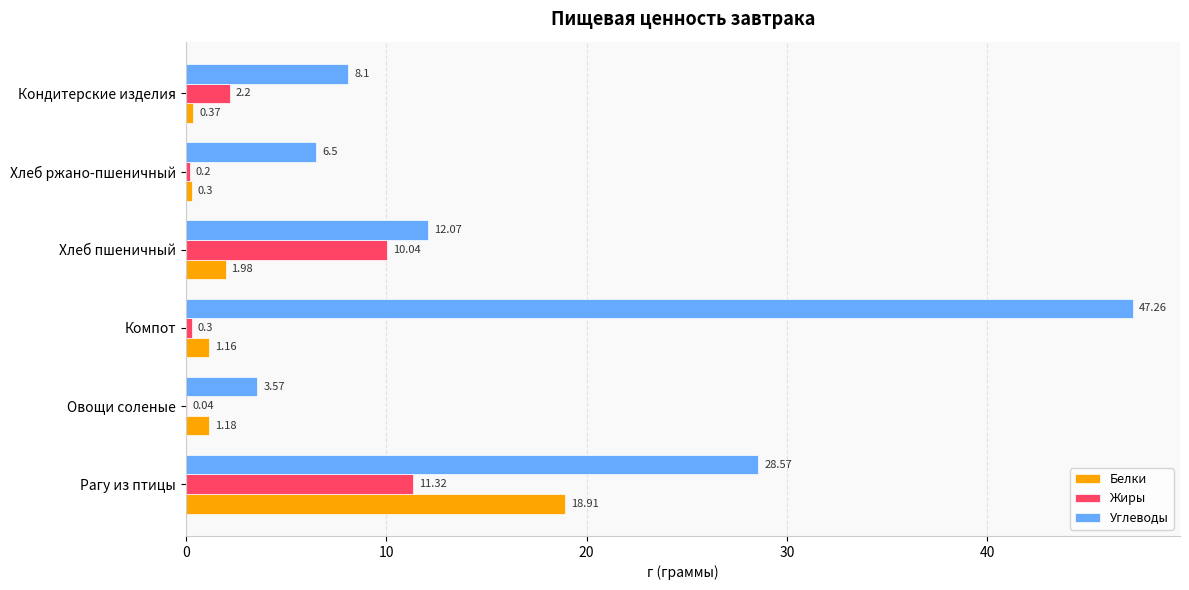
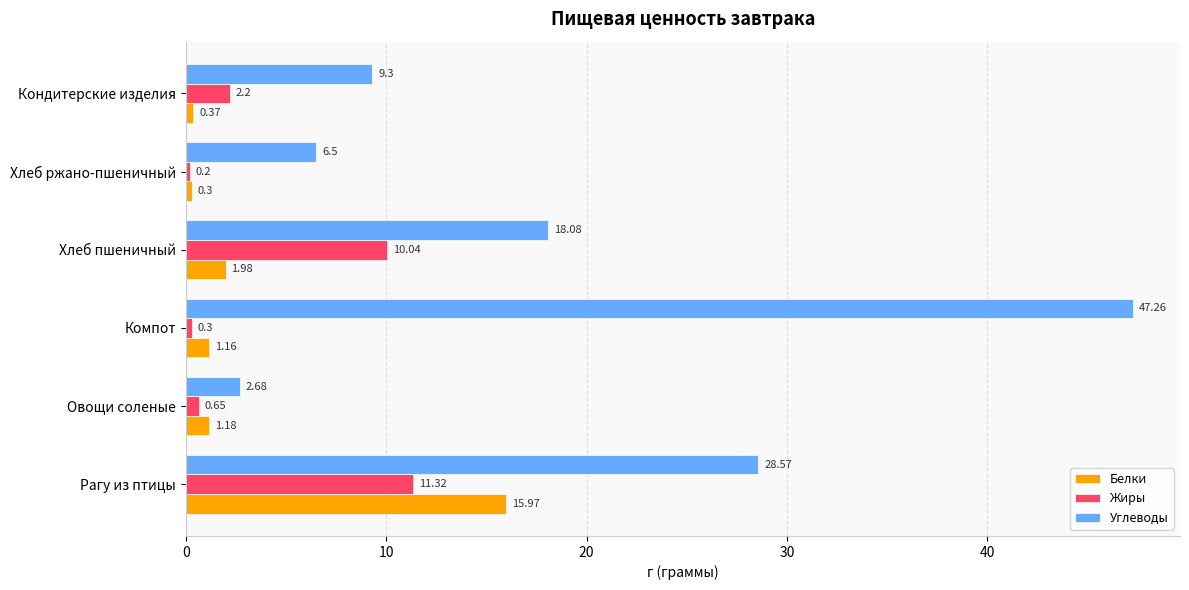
  {
    "Белки": {
      "Кондитерские изделия": 0.37,
      "Хлеб ржано-пшеничный": 0.3,
      "Хлеб пшеничный": 1.98,
      "Компот": 1.16,
      "Овощи соленые": 1.18,
-     "Рагу из птицы": 18.91
+     "Рагу из птицы": 15.97
    },
    "Жиры": {
      "Кондитерские изделия": 2.2,
      "Хлеб ржано-пшеничный": 0.2,
      "Хлеб пшеничный": 10.04,
      "Компот": 0.3,
-     "Овощи соленые": 0.04,
+     "Овощи соленые": 0.65,
      "Рагу из птицы": 11.32
    },
    "Углеводы": {
-     "Кондитерские изделия": 8.1,
+     "Кондитерские изделия": 9.3,
      "Хлеб ржано-пшеничный": 6.5,
-     "Хлеб пшеничный": 12.07,
+     "Хлеб пшеничный": 18.08,
      "Компот": 47.26,
-     "Овощи соленые": 3.57,
+     "Овощи соленые": 2.68,
      "Рагу из птицы": 28.57
    }
  }
